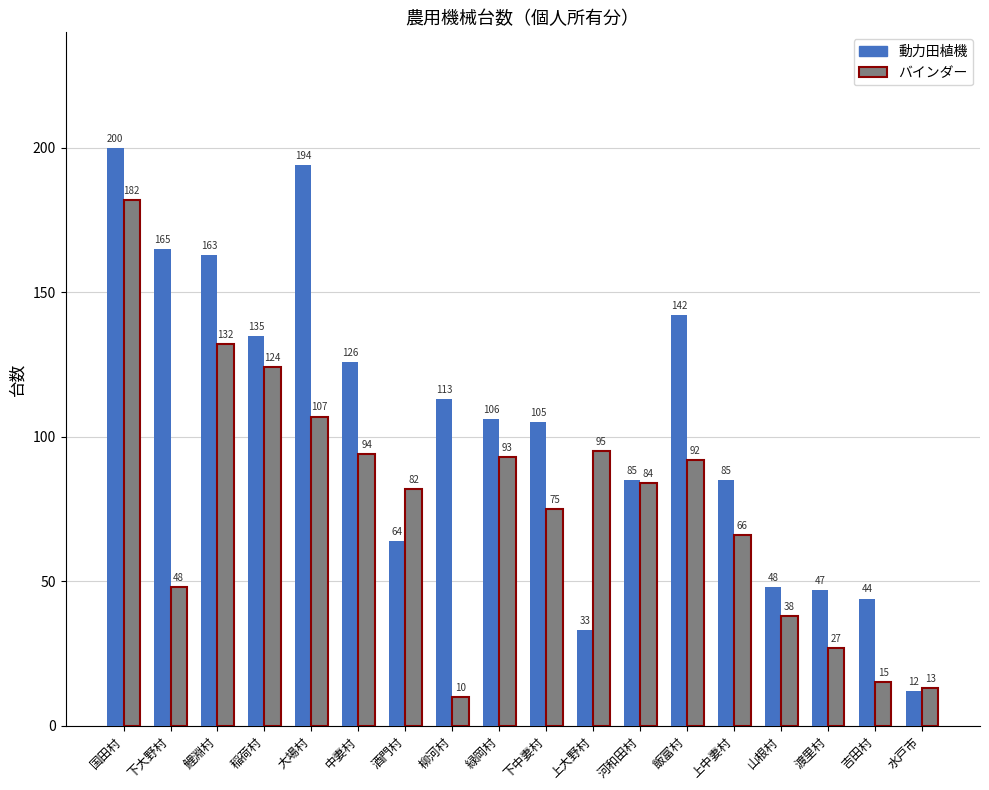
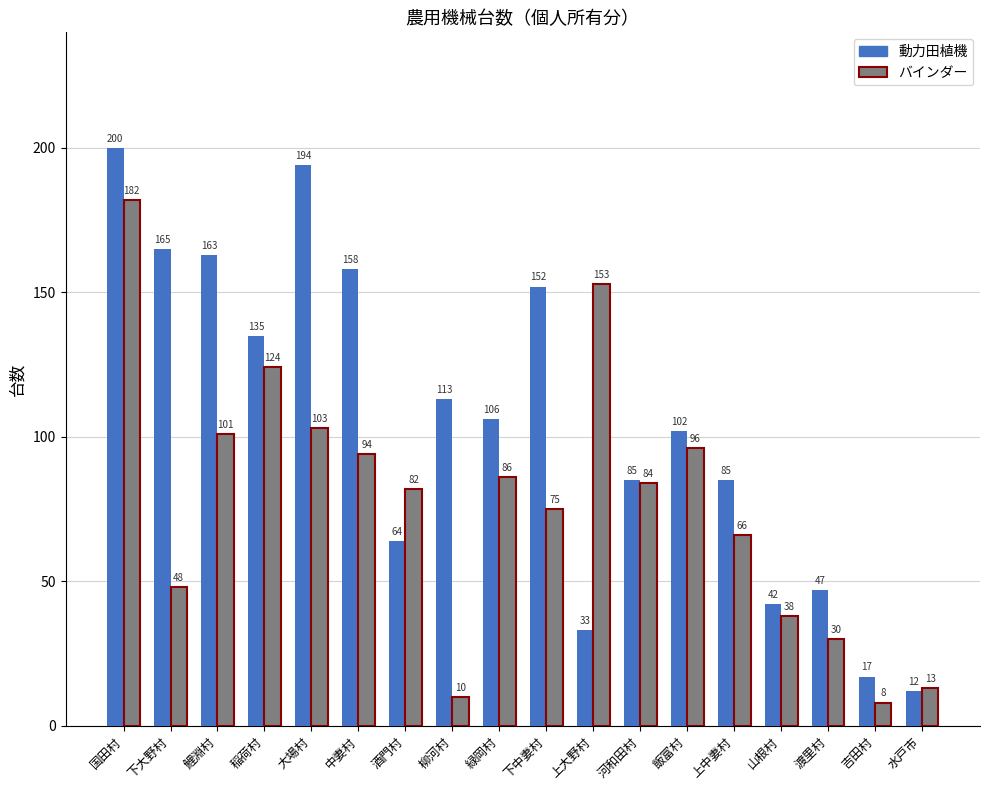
  {
    "動力田植機": {
      "国田村": 200,
      "下大野村": 165,
      "鯉淵村": 163,
      "稲荷村": 135,
      "大場村": 194,
-     "中妻村": 126,
+     "中妻村": 158,
      "酒門村": 64,
      "柳河村": 113,
      "緑岡村": 106,
-     "下中妻村": 105,
+     "下中妻村": 152,
      "上大野村": 33,
      "河和田村": 85,
-     "飯富村": 142,
+     "飯富村": 102,
      "上中妻村": 85,
-     "山根村": 48,
+     "山根村": 42,
      "渡里村": 47,
-     "吉田村": 44,
+     "吉田村": 17,
      "水戸市": 12
    },
    "バインダー": {
      "国田村": 182,
      "下大野村": 48,
-     "鯉淵村": 132,
+     "鯉淵村": 101,
      "稲荷村": 124,
-     "大場村": 107,
+     "大場村": 103,
      "中妻村": 94,
      "酒門村": 82,
      "柳河村": 10,
-     "緑岡村": 93,
+     "緑岡村": 86,
      "下中妻村": 75,
-     "上大野村": 95,
+     "上大野村": 153,
      "河和田村": 84,
-     "飯富村": 92,
+     "飯富村": 96,
      "上中妻村": 66,
      "山根村": 38,
-     "渡里村": 27,
-     "吉田村": 15,
+     "渡里村": 30,
+     "吉田村": 8,
      "水戸市": 13
    }
  }
